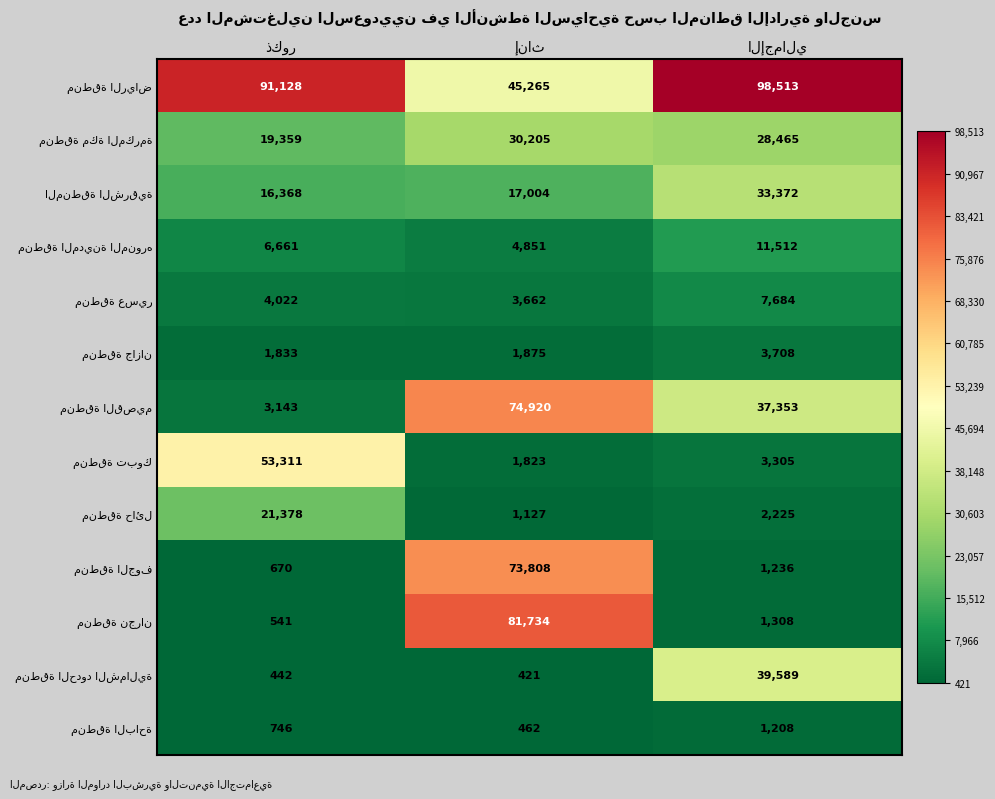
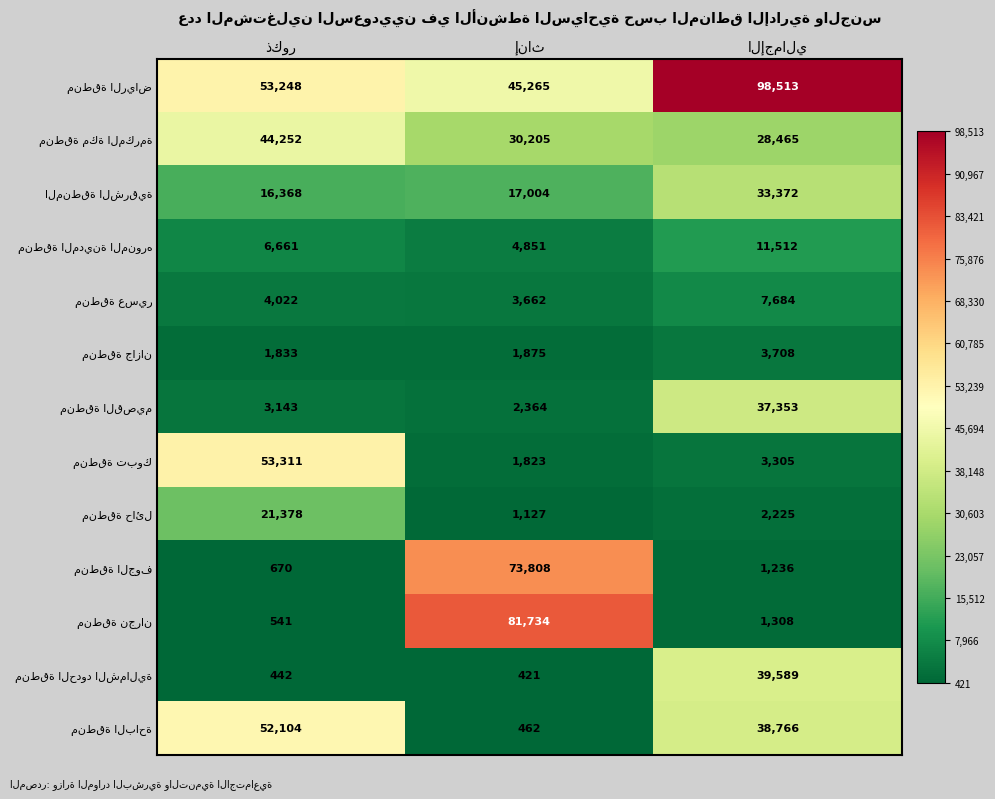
  {
    "منطقة الرياض": {
-     "ذكور": "91,128",
+     "ذكور": "53,248",
      "إناث": "45,265",
      "الإجمالي": "98,513"
    },
    "منطقة مكة المكرمة": {
-     "ذكور": "19,359",
+     "ذكور": "44,252",
      "إناث": "30,205",
      "الإجمالي": "28,465"
    },
    "المنطقة الشرقية": {
      "ذكور": "16,368",
      "إناث": "17,004",
      "الإجمالي": "33,372"
    },
    "منطقة المدينة المنوره": {
      "ذكور": "6,661",
      "إناث": "4,851",
      "الإجمالي": "11,512"
    },
    "منطقة عسير": {
      "ذكور": "4,022",
      "إناث": "3,662",
      "الإجمالي": "7,684"
    },
    "منطقة جازان": {
      "ذكور": "1,833",
      "إناث": "1,875",
      "الإجمالي": "3,708"
    },
    "منطقة القصيم": {
      "ذكور": "3,143",
-     "إناث": "74,920",
+     "إناث": "2,364",
      "الإجمالي": "37,353"
    },
    "منطقة تبوك": {
      "ذكور": "53,311",
      "إناث": "1,823",
      "الإجمالي": "3,305"
    },
    "منطقة حائل": {
      "ذكور": "21,378",
      "إناث": "1,127",
      "الإجمالي": "2,225"
    },
    "منطقة الجوف": {
      "ذكور": "670",
      "إناث": "73,808",
      "الإجمالي": "1,236"
    },
    "منطقة نجران": {
      "ذكور": "541",
      "إناث": "81,734",
      "الإجمالي": "1,308"
    },
    "منطقة الحدود الشمالية": {
      "ذكور": "442",
      "إناث": "421",
      "الإجمالي": "39,589"
    },
    "منطقة الباحة": {
-     "ذكور": "746",
+     "ذكور": "52,104",
      "إناث": "462",
-     "الإجمالي": "1,208"
+     "الإجمالي": "38,766"
    }
  }
